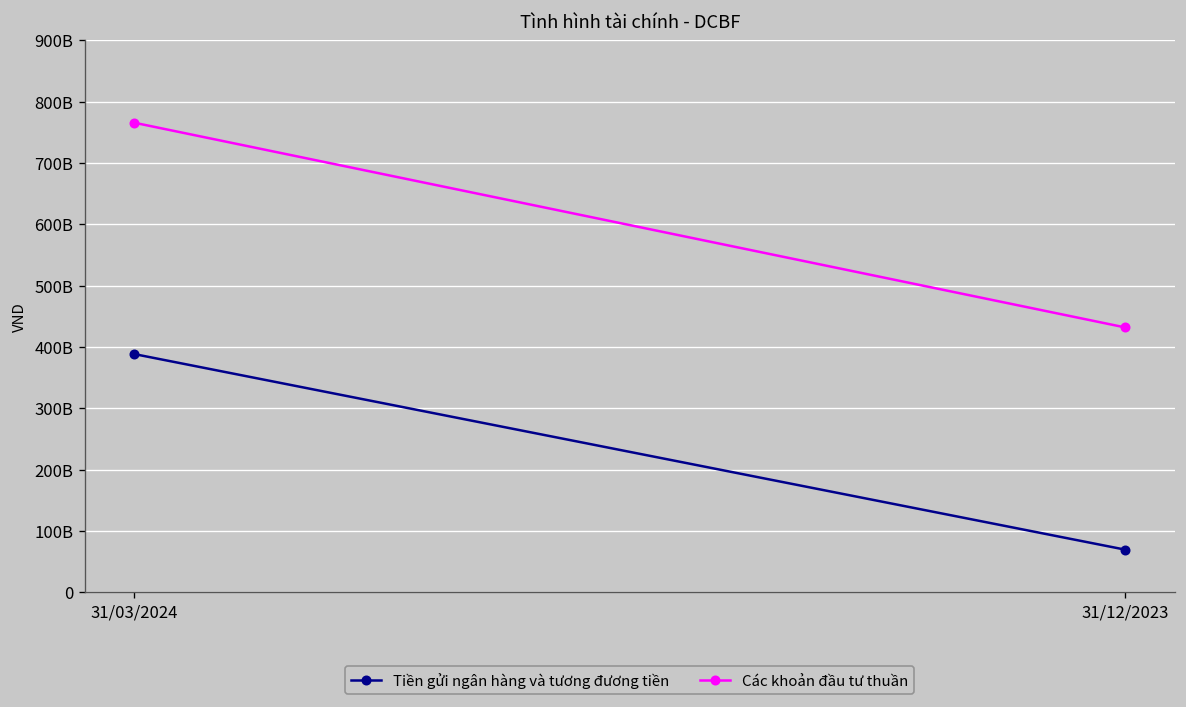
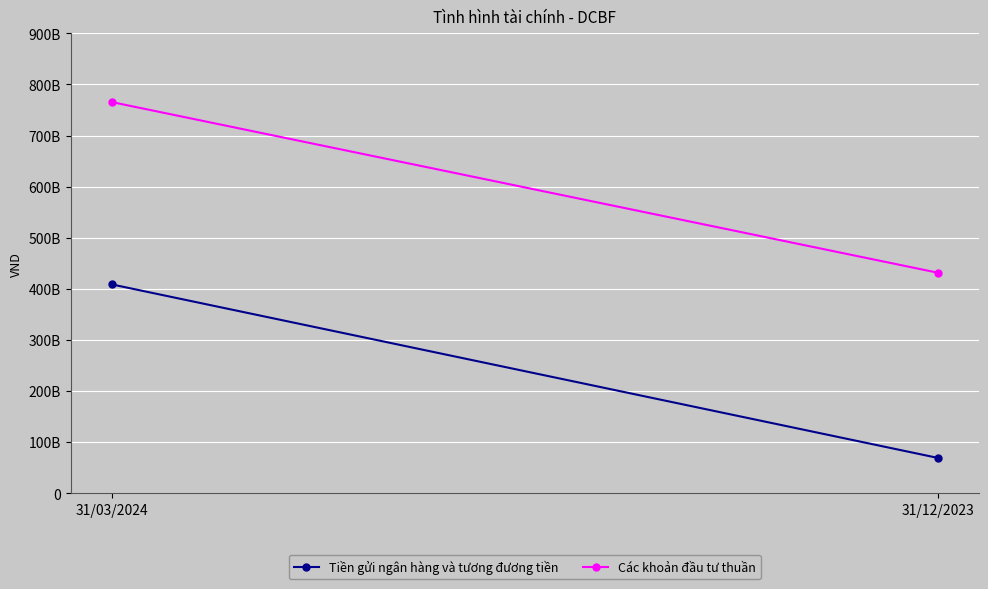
  {
    "Tiền gửi ngân hàng và tương đương tiền": {
-     "31/03/2024": 390000000000,
+     "31/03/2024": 410000000000,
      "31/12/2023": 70000000000
    },
    "Các khoản đầu tư thuần": {
      "31/03/2024": 770000000000,
      "31/12/2023": 430000000000
    }
  }
